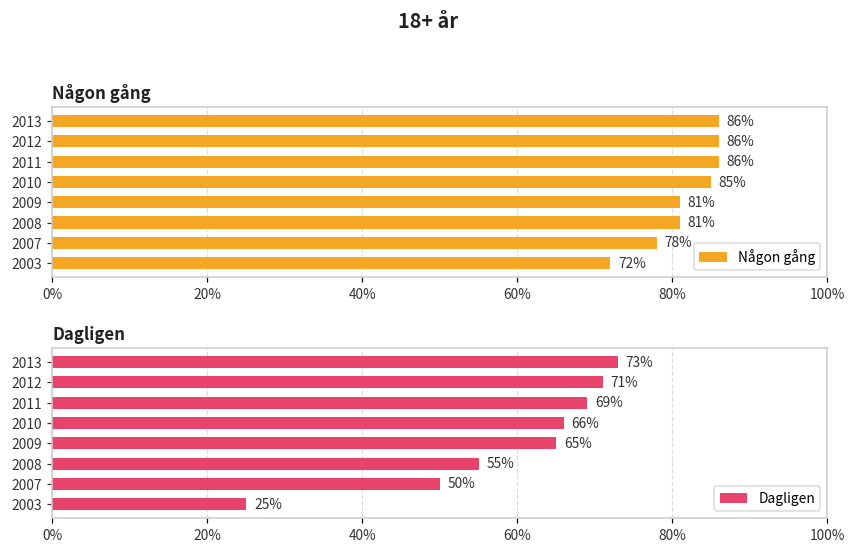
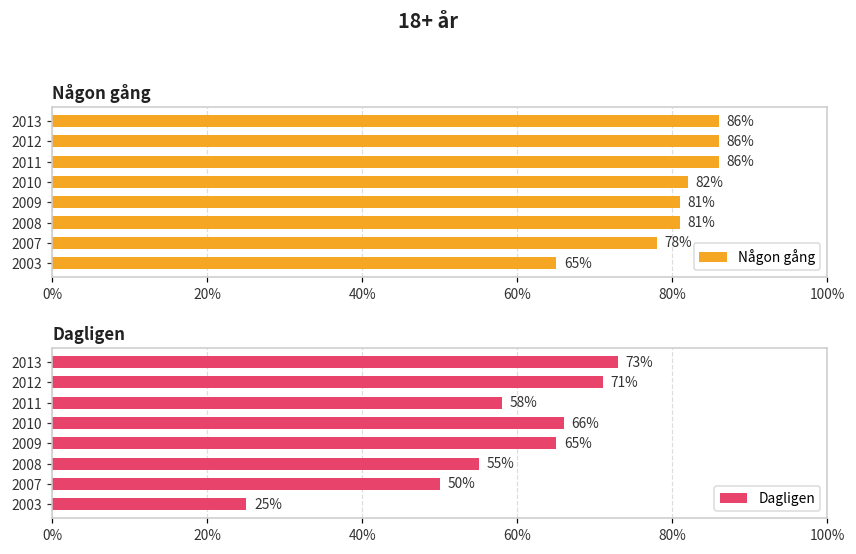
  {
    "Någon gång": {
      "2013": "86%",
      "2012": "86%",
      "2011": "86%",
-     "2010": "85%",
+     "2010": "82%",
      "2009": "81%",
      "2008": "81%",
      "2007": "78%",
-     "2003": "72%"
+     "2003": "65%"
    },
    "Dagligen": {
      "2013": "73%",
      "2012": "71%",
-     "2011": "69%",
+     "2011": "58%",
      "2010": "66%",
      "2009": "65%",
      "2008": "55%",
      "2007": "50%",
      "2003": "25%"
    }
  }
